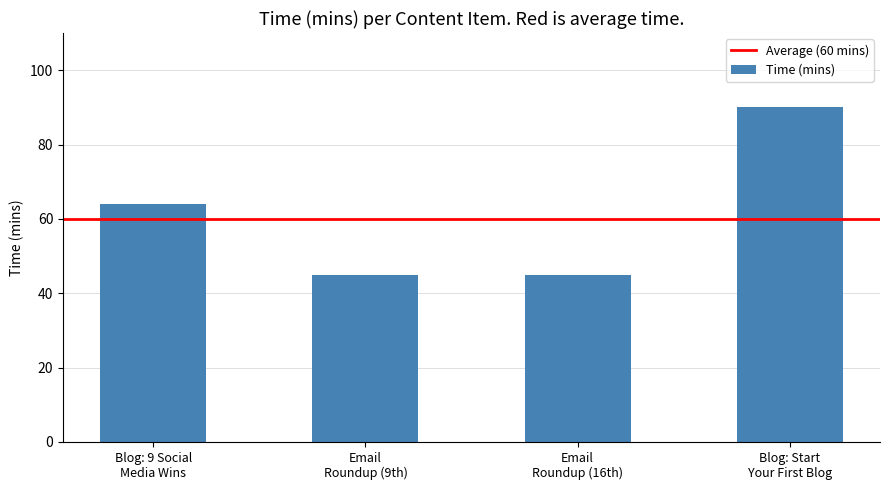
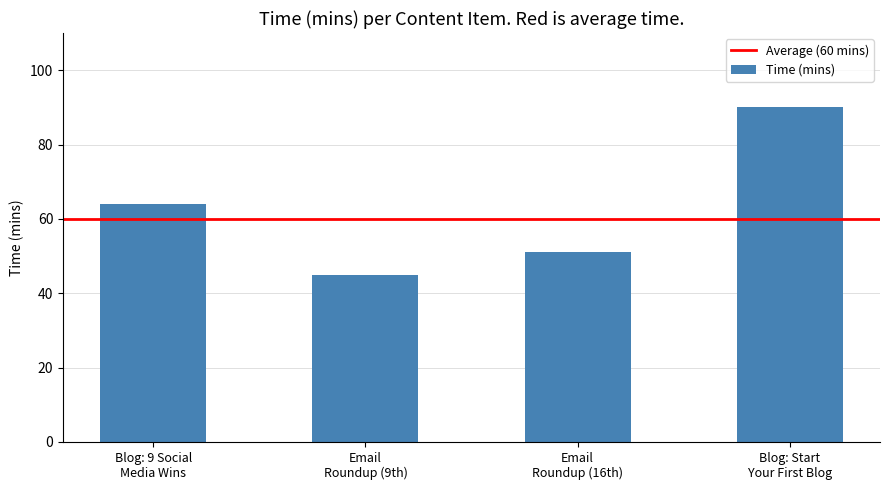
  {
    "Blog: 9 Social Media Wins": 64,
    "Email Roundup (9th)": 45,
-   "Email Roundup (16th)": 45,
+   "Email Roundup (16th)": 51,
    "Blog: Start Your First Blog": 90
  }
